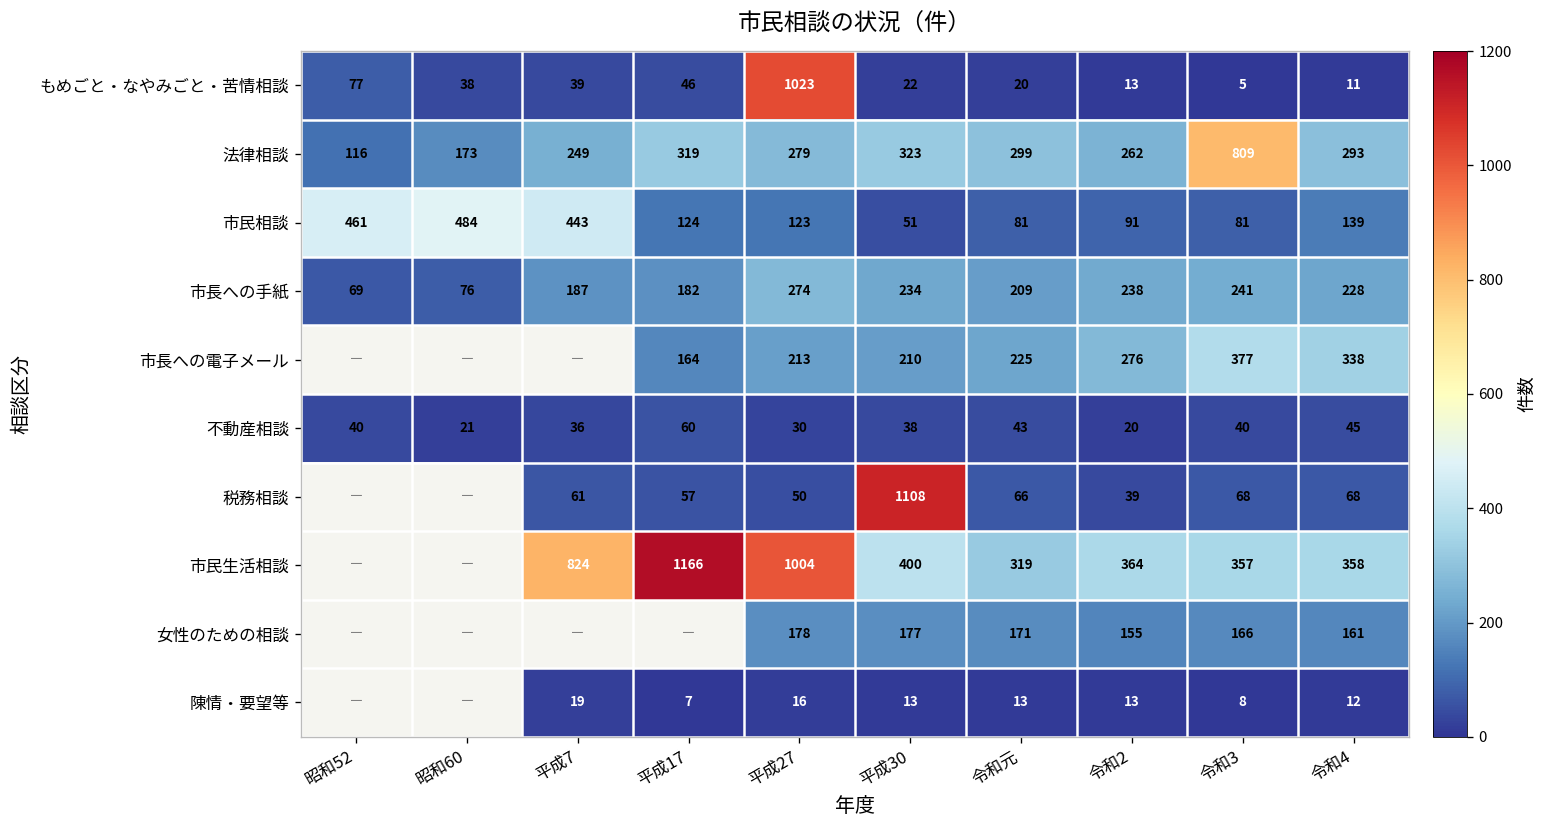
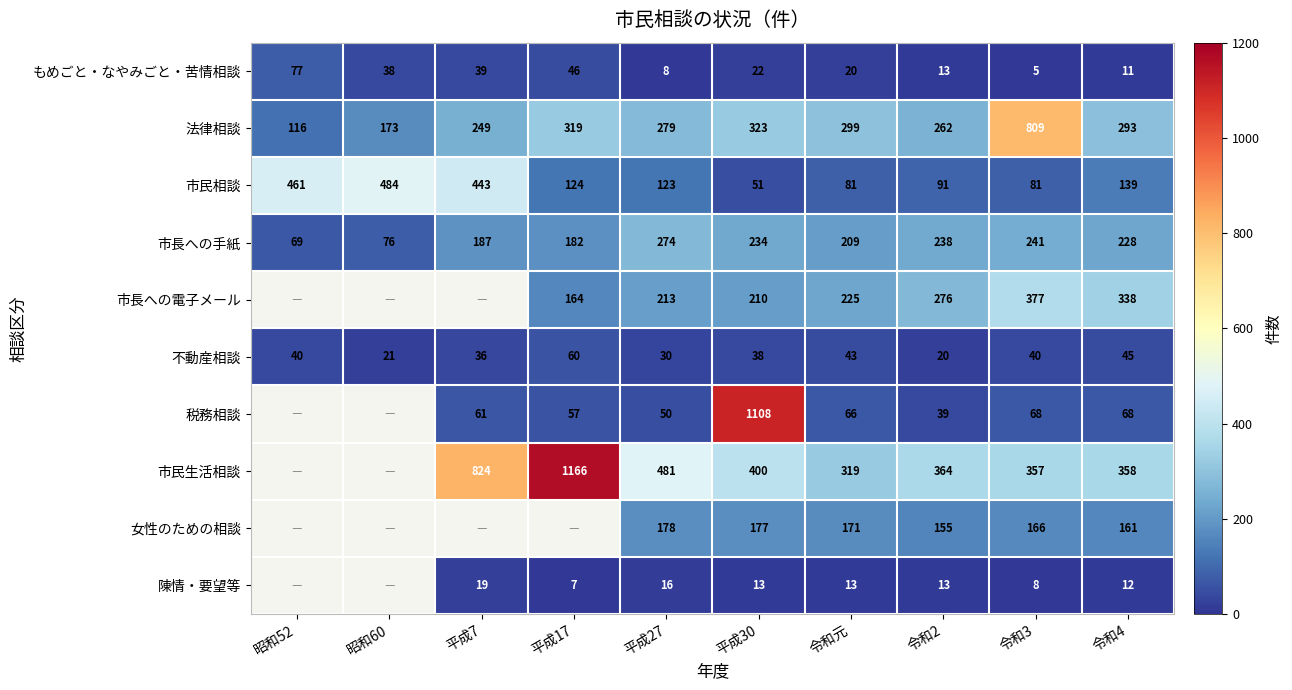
  {
    "もめごと・なやみごと・苦情相談": {
      "昭和52": 77,
      "昭和60": 38,
      "平成7": 39,
      "平成17": 46,
-     "平成27": 1023,
+     "平成27": 8,
      "平成30": 22,
      "令和元": 20,
      "令和2": 13,
      "令和3": 5,
      "令和4": 11
    },
    "法律相談": {
      "昭和52": 116,
      "昭和60": 173,
      "平成7": 249,
      "平成17": 319,
      "平成27": 279,
      "平成30": 323,
      "令和元": 299,
      "令和2": 262,
      "令和3": 809,
      "令和4": 293
    },
    "市民相談": {
      "昭和52": 461,
      "昭和60": 484,
      "平成7": 443,
      "平成17": 124,
      "平成27": 123,
      "平成30": 51,
      "令和元": 81,
      "令和2": 91,
      "令和3": 81,
      "令和4": 139
    },
    "市長への手紙": {
      "昭和52": 69,
      "昭和60": 76,
      "平成7": 187,
      "平成17": 182,
      "平成27": 274,
      "平成30": 234,
      "令和元": 209,
      "令和2": 238,
      "令和3": 241,
      "令和4": 228
    },
    "市長への電子メール": {
      "平成17": 164,
      "平成27": 213,
      "平成30": 210,
      "令和元": 225,
      "令和2": 276,
      "令和3": 377,
      "令和4": 338
    },
    "不動産相談": {
      "昭和52": 40,
      "昭和60": 21,
      "平成7": 36,
      "平成17": 60,
      "平成27": 30,
      "平成30": 38,
      "令和元": 43,
      "令和2": 20,
      "令和3": 40,
      "令和4": 45
    },
    "税務相談": {
      "平成7": 61,
      "平成17": 57,
      "平成27": 50,
      "平成30": 1108,
      "令和元": 66,
      "令和2": 39,
      "令和3": 68,
      "令和4": 68
    },
    "市民生活相談": {
      "平成7": 824,
      "平成17": 1166,
-     "平成27": 1004,
+     "平成27": 481,
      "平成30": 400,
      "令和元": 319,
      "令和2": 364,
      "令和3": 357,
      "令和4": 358
    },
    "女性のための相談": {
      "平成27": 178,
      "平成30": 177,
      "令和元": 171,
      "令和2": 155,
      "令和3": 166,
      "令和4": 161
    },
    "陳情・要望等": {
      "平成7": 19,
      "平成17": 7,
      "平成27": 16,
      "平成30": 13,
      "令和元": 13,
      "令和2": 13,
      "令和3": 8,
      "令和4": 12
    }
  }
